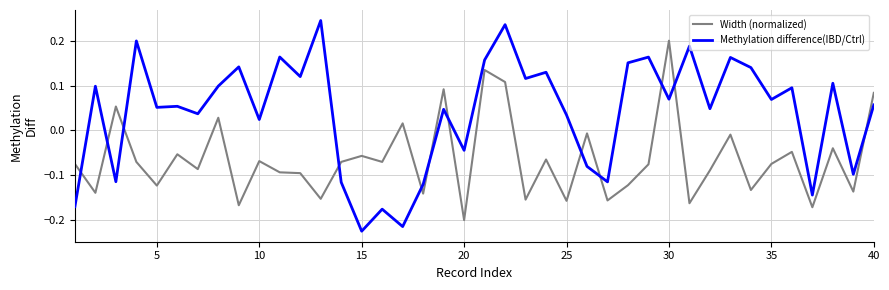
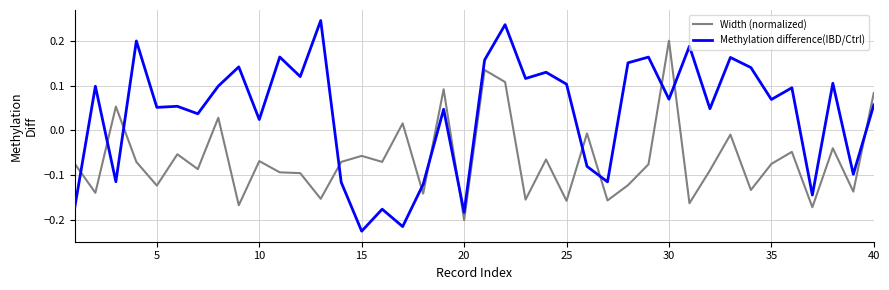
  {
    "Width (normalized)": {
      "5": -0.12,
      "10": -0.07,
      "15": -0.06,
      "20": -0.20,
      "25": -0.16,
      "30": 0.20,
      "35": -0.07,
      "40": 0.08
    },
    "Methylation difference(IBD/Ctrl)": {
      "5": 0.05,
      "10": 0.02,
      "15": -0.22,
-     "20": -0.04,
-     "25": 0.03,
+     "20": -0.18,
+     "25": 0.10,
      "30": 0.07,
      "35": 0.07,
      "40": 0.06
    }
  }
